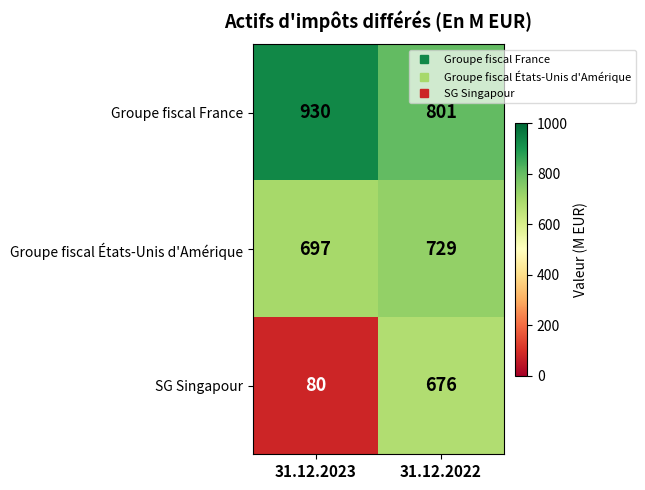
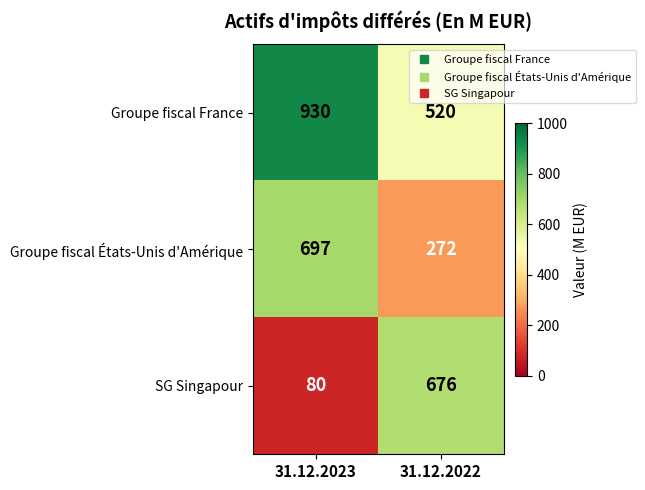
  {
    "Groupe fiscal France": {
      "31.12.2023": 930,
-     "31.12.2022": 801
+     "31.12.2022": 520
    },
    "Groupe fiscal États-Unis d'Amérique": {
      "31.12.2023": 697,
-     "31.12.2022": 729
+     "31.12.2022": 272
    },
    "SG Singapour": {
      "31.12.2023": 80,
      "31.12.2022": 676
    }
  }
